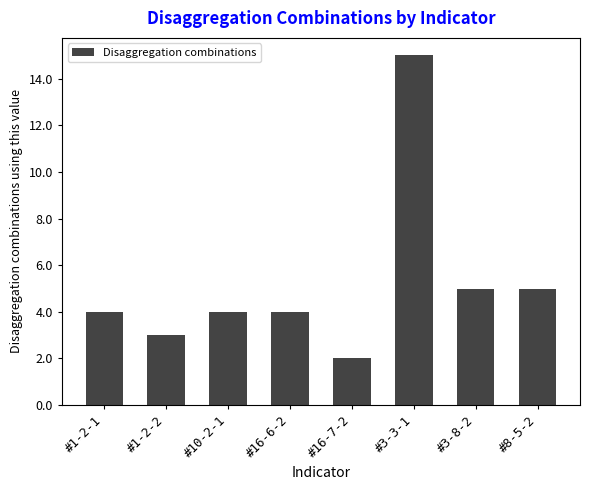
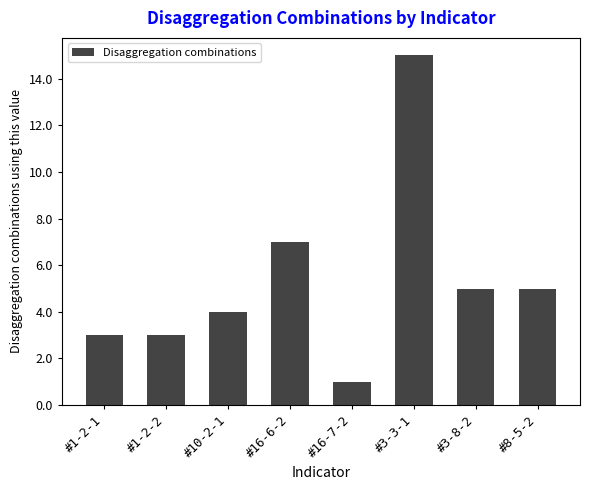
  {
-   "#1-2-1": 4,
+   "#1-2-1": 3,
    "#1-2-2": 3,
    "#10-2-1": 4,
-   "#16-6-2": 4,
-   "#16-7-2": 2,
+   "#16-6-2": 7,
+   "#16-7-2": 1,
    "#3-3-1": 15,
    "#3-8-2": 5,
    "#8-5-2": 5
  }
